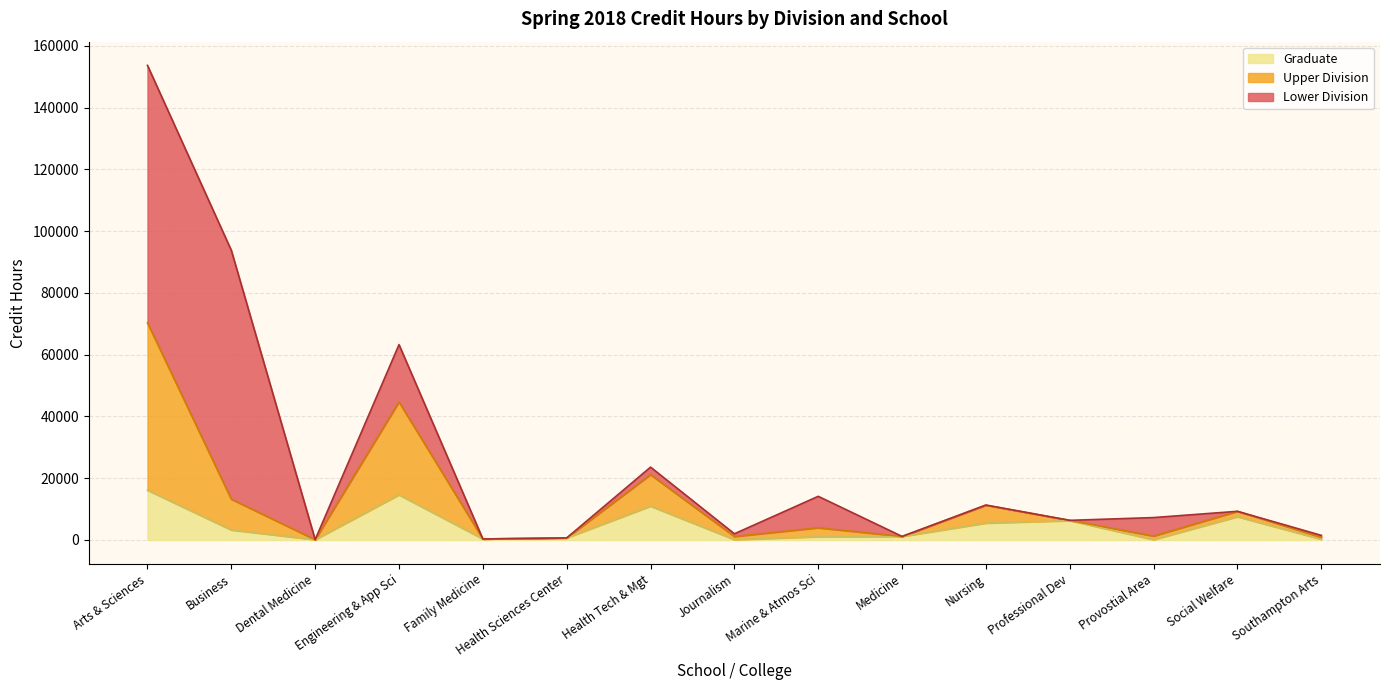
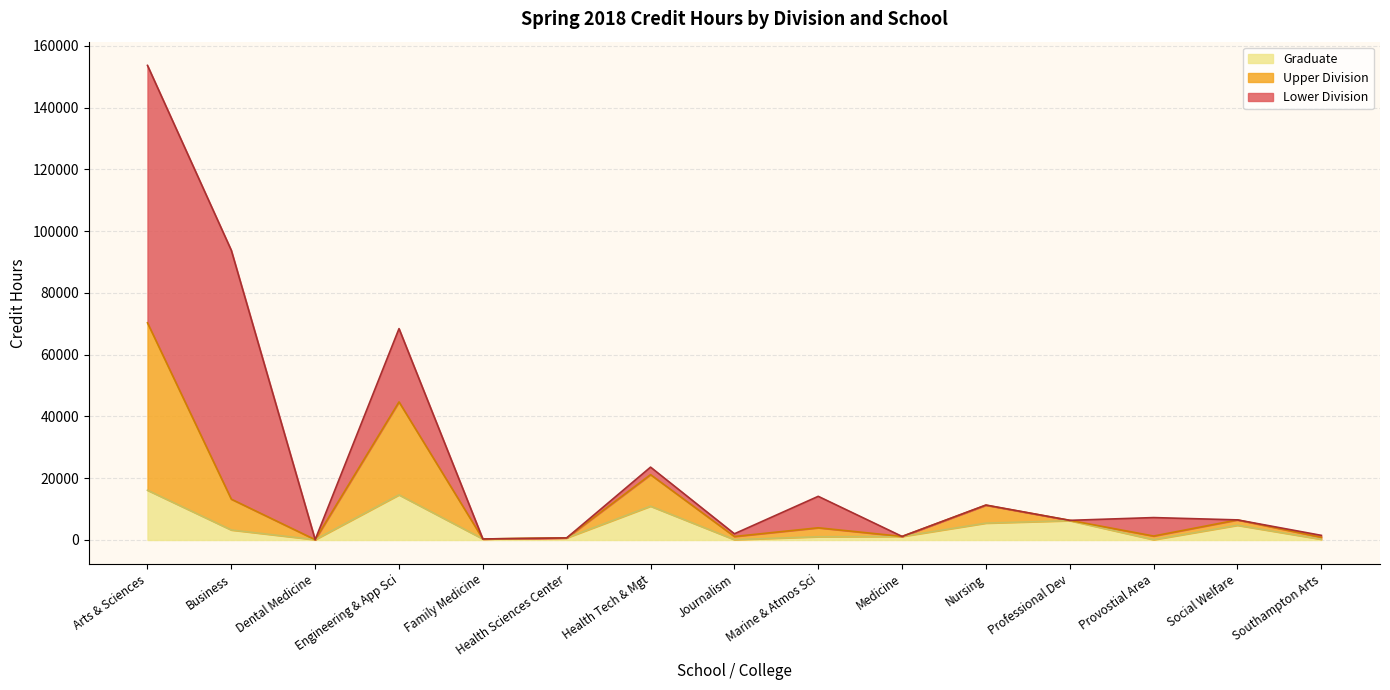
  {
    "Graduate": {
      "Arts & Sciences": 16000,
      "Business": 3000,
      "Engineering & App Sci": 15000,
      "Health Tech & Mgt": 11000,
      "Journalism": 0,
      "Marine & Atmos Sci": 1000,
      "Nursing": 5000,
      "Provostial Area": 0,
-     "Social Welfare": 8000
+     "Social Welfare": 5000
    },
    "Upper Division": {
      "Arts & Sciences": 54000,
      "Business": 10000,
      "Engineering & App Sci": 30000,
      "Health Tech & Mgt": 10000,
      "Journalism": 1000,
      "Marine & Atmos Sci": 3000,
      "Provostial Area": 1000
    },
    "Lower Division": {
      "Arts & Sciences": 83000,
      "Business": 81000,
-     "Engineering & App Sci": 19000,
+     "Engineering & App Sci": 24000,
      "Health Tech & Mgt": 2000,
      "Journalism": 1000,
      "Marine & Atmos Sci": 10000,
      "Provostial Area": 6000
    }
  }
